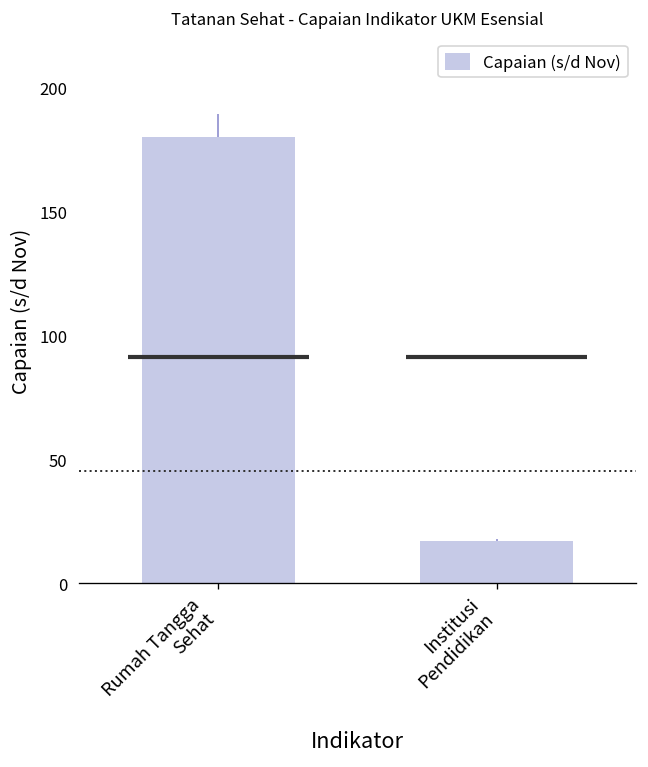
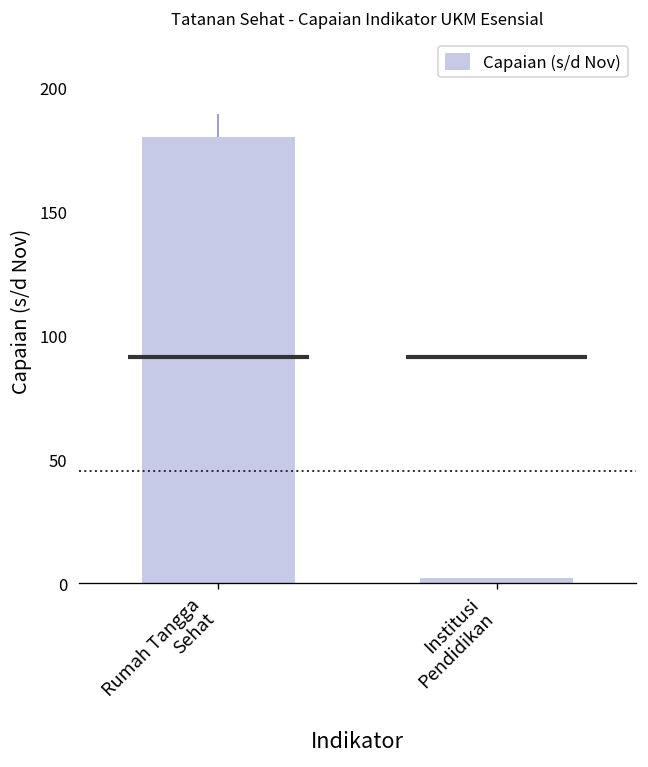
  {
    "Rumah Tangga Sehat": 180,
-   "Institusi Pendidikan": 17
+   "Institusi Pendidikan": 2
  }
